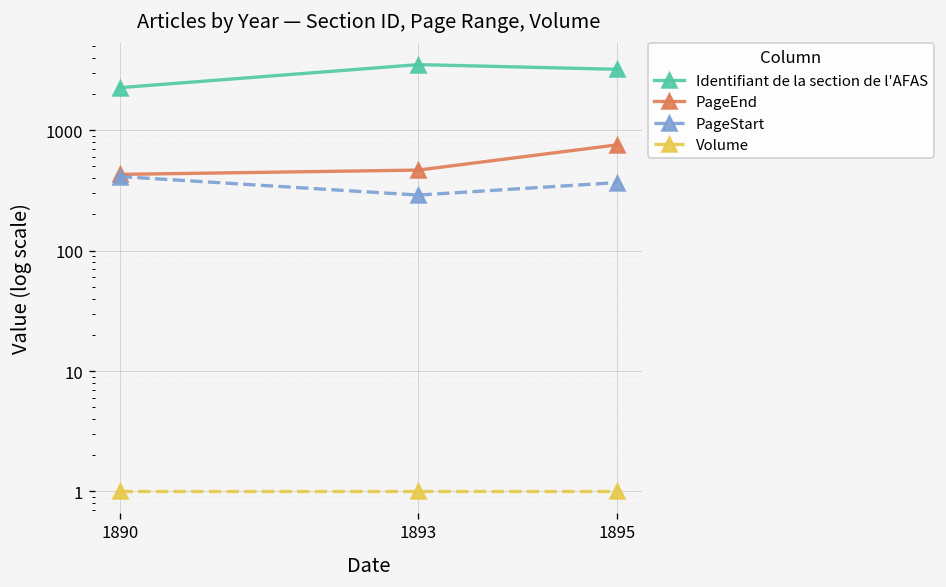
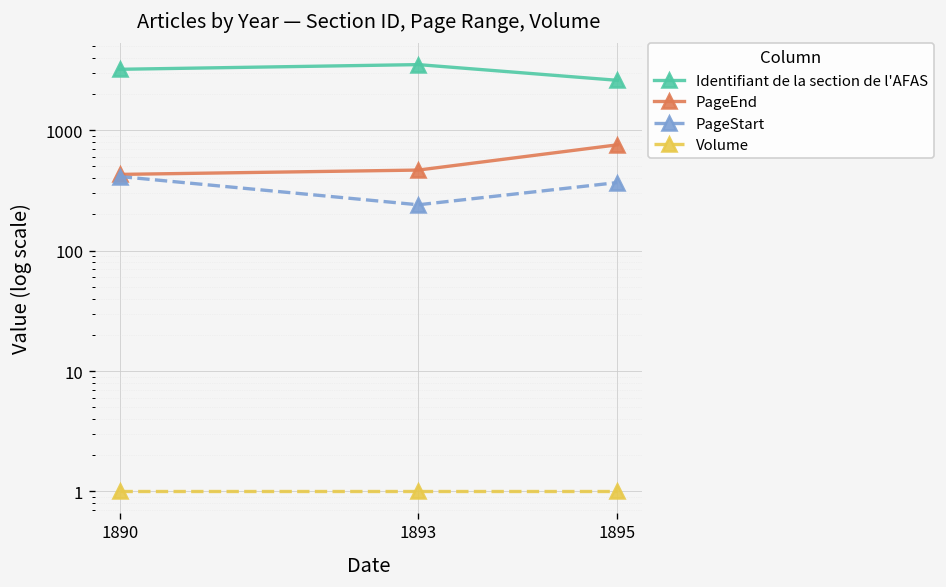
  {
    "Identifiant de la section de l'AFAS": {
-     "1890": 2300,
+     "1890": 3200,
      "1893": 3500,
-     "1895": 3200
+     "1895": 2600
    },
    "PageEnd": {
      "1893": 500,
      "1895": 800
    },
    "PageStart": {
-     "1893": 290,
+     "1893": 240,
      "1895": 370
    },
    "Volume": {
      "1890": 1,
      "1893": 1,
      "1895": 1
    }
  }
